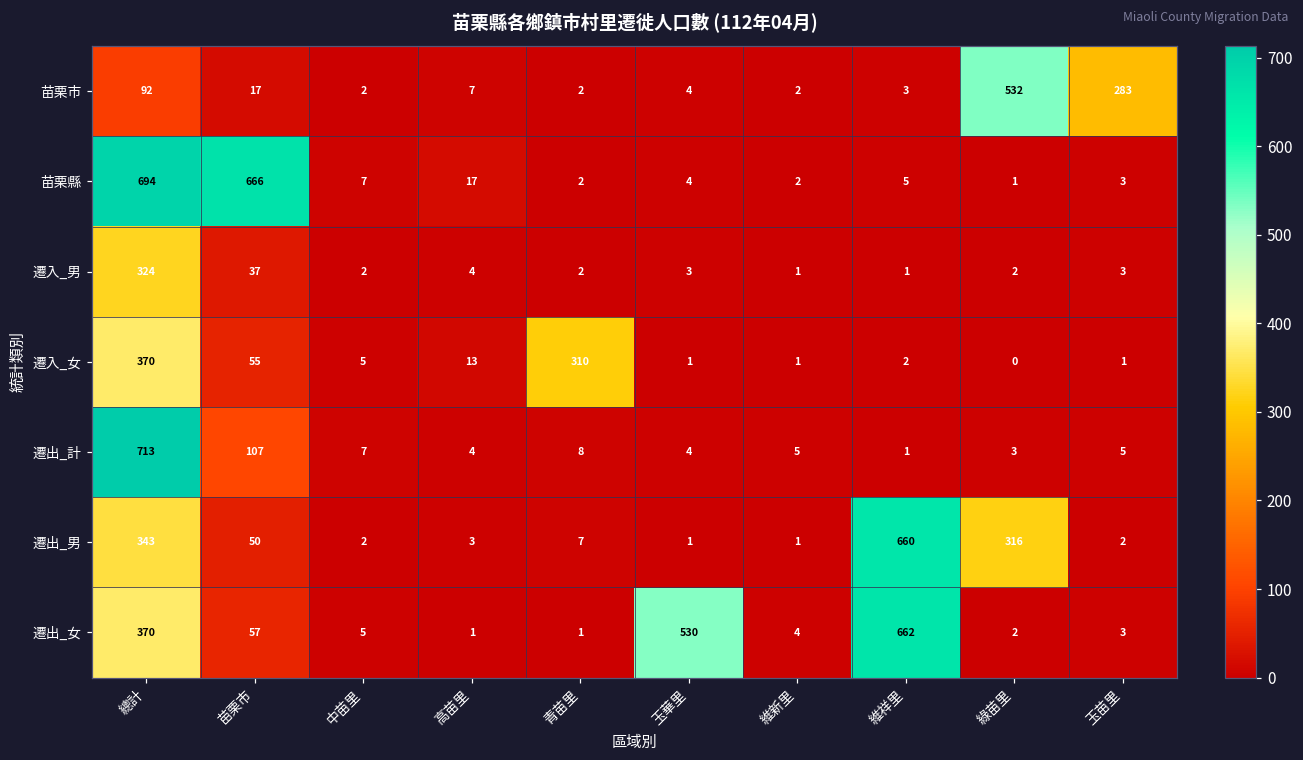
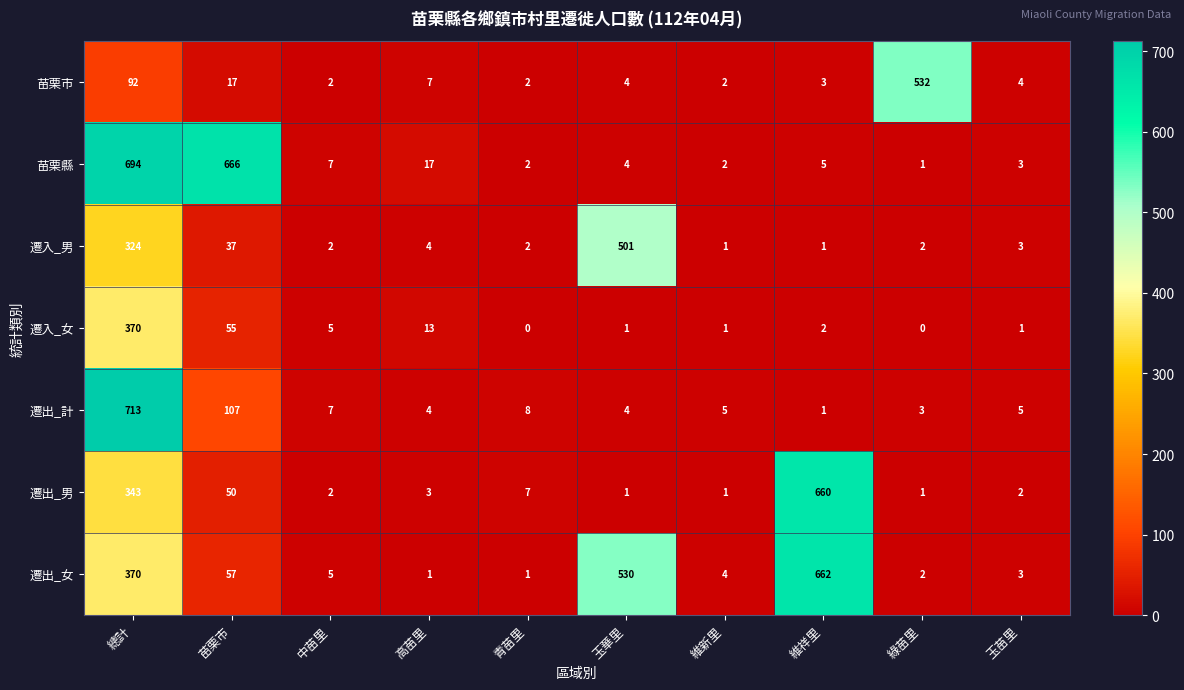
  {
    "苗栗市": {
      "總計": 92,
      "苗栗市": 17,
      "中苗里": 2,
      "高苗里": 7,
      "青苗里": 2,
      "玉華里": 4,
      "維新里": 2,
      "維祥里": 3,
      "綠苗里": 532,
-     "玉苗里": 283
+     "玉苗里": 4
    },
    "苗栗縣": {
      "總計": 694,
      "苗栗市": 666,
      "中苗里": 7,
      "高苗里": 17,
      "青苗里": 2,
      "玉華里": 4,
      "維新里": 2,
      "維祥里": 5,
      "綠苗里": 1,
      "玉苗里": 3
    },
    "遷入_男": {
      "總計": 324,
      "苗栗市": 37,
      "中苗里": 2,
      "高苗里": 4,
      "青苗里": 2,
-     "玉華里": 3,
+     "玉華里": 501,
      "維新里": 1,
      "維祥里": 1,
      "綠苗里": 2,
      "玉苗里": 3
    },
    "遷入_女": {
      "總計": 370,
      "苗栗市": 55,
      "中苗里": 5,
      "高苗里": 13,
-     "青苗里": 310,
+     "青苗里": 0,
      "玉華里": 1,
      "維新里": 1,
      "維祥里": 2,
      "綠苗里": 0,
      "玉苗里": 1
    },
    "遷出_計": {
      "總計": 713,
      "苗栗市": 107,
      "中苗里": 7,
      "高苗里": 4,
      "青苗里": 8,
      "玉華里": 4,
      "維新里": 5,
      "維祥里": 1,
      "綠苗里": 3,
      "玉苗里": 5
    },
    "遷出_男": {
      "總計": 343,
      "苗栗市": 50,
      "中苗里": 2,
      "高苗里": 3,
      "青苗里": 7,
      "玉華里": 1,
      "維新里": 1,
      "維祥里": 660,
-     "綠苗里": 316,
+     "綠苗里": 1,
      "玉苗里": 2
    },
    "遷出_女": {
      "總計": 370,
      "苗栗市": 57,
      "中苗里": 5,
      "高苗里": 1,
      "青苗里": 1,
      "玉華里": 530,
      "維新里": 4,
      "維祥里": 662,
      "綠苗里": 2,
      "玉苗里": 3
    }
  }
